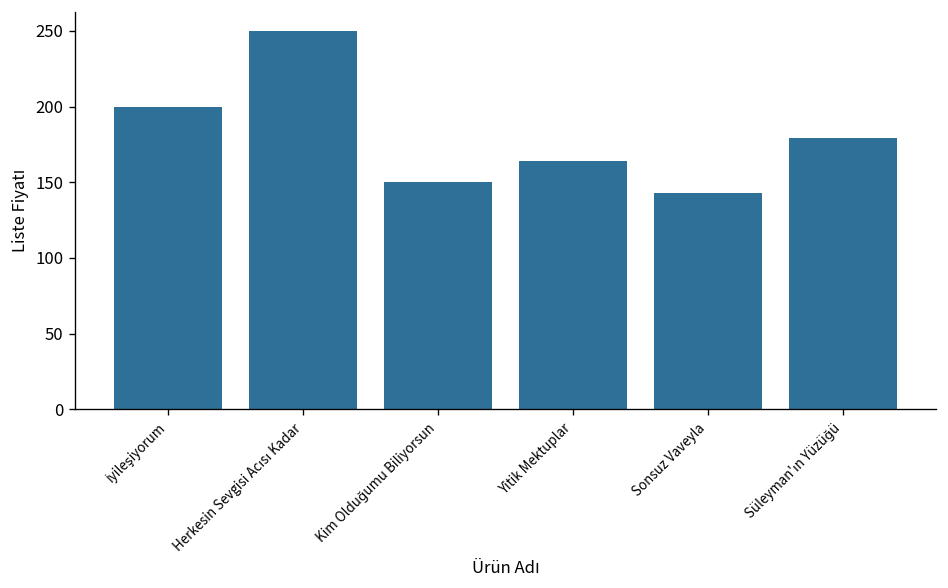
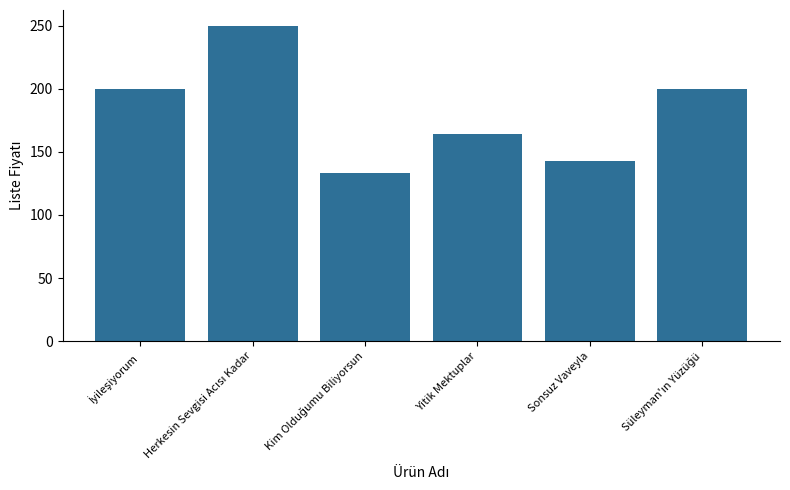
  {
    "İyileşiyorum": 200,
    "Herkesin Sevgisi Acısı Kadar": 250,
-   "Kim Olduğumu Biliyorsun": 150,
+   "Kim Olduğumu Biliyorsun": 133,
    "Yitik Mektuplar": 164,
    "Sonsuz Vaveyla": 143,
-   "Süleyman'ın Yüzüğü": 179
+   "Süleyman'ın Yüzüğü": 200
  }
